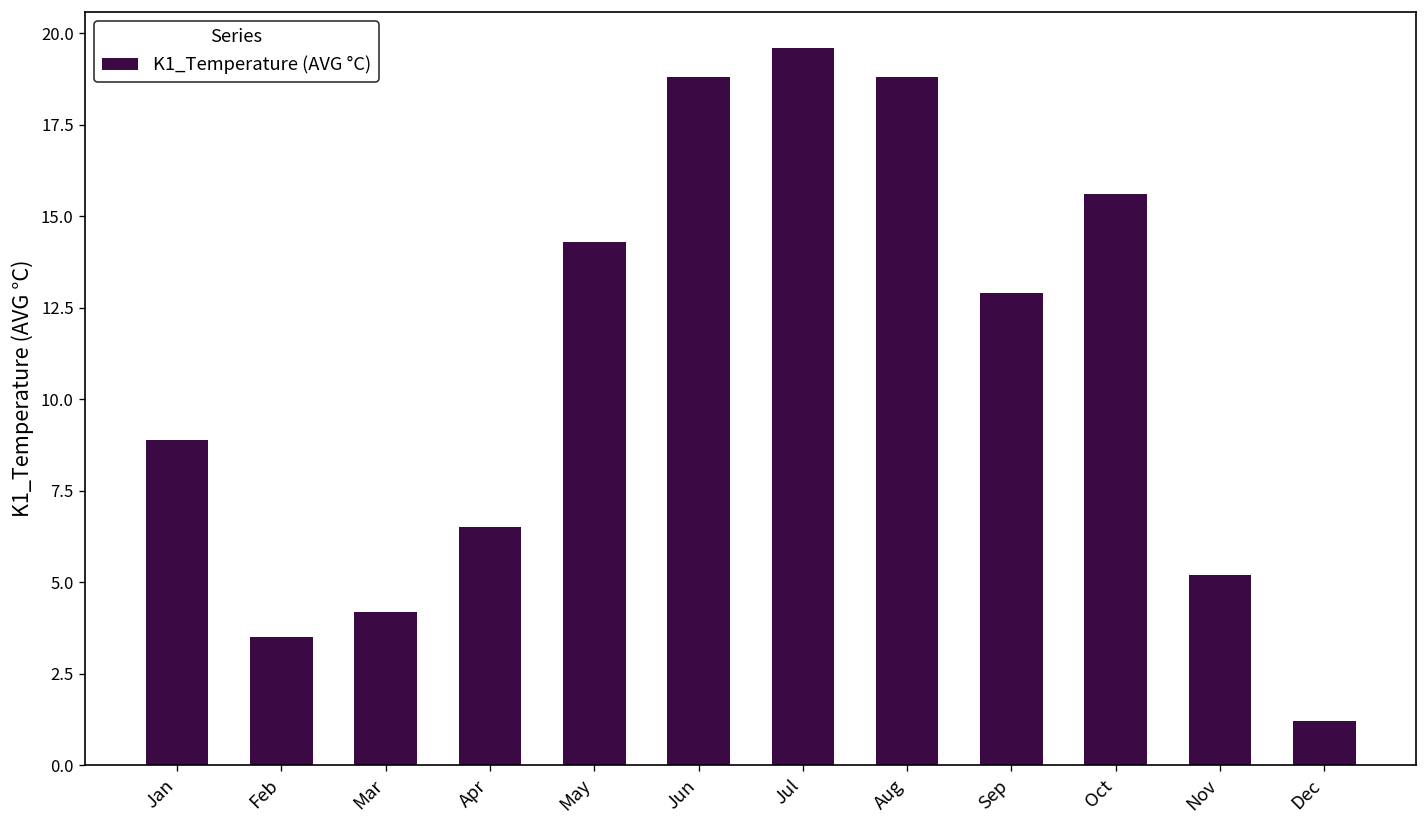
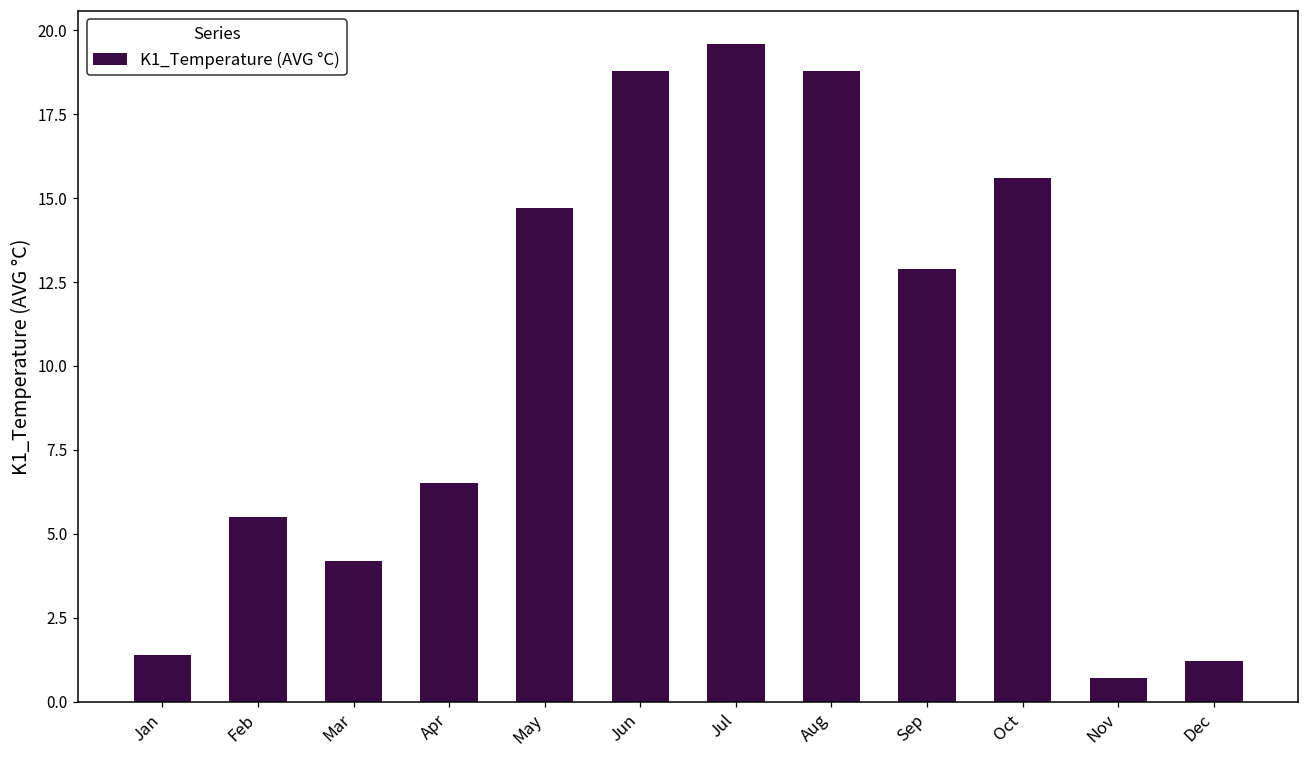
  {
-   "Jan": 8.9,
-   "Feb": 3.5,
+   "Jan": 1.4,
+   "Feb": 5.5,
    "Mar": 4.2,
    "Apr": 6.5,
-   "May": 14.3,
+   "May": 14.7,
    "Jun": 18.8,
    "Jul": 19.6,
    "Aug": 18.8,
    "Sep": 12.9,
    "Oct": 15.6,
-   "Nov": 5.2,
+   "Nov": 0.7,
    "Dec": 1.2
  }
